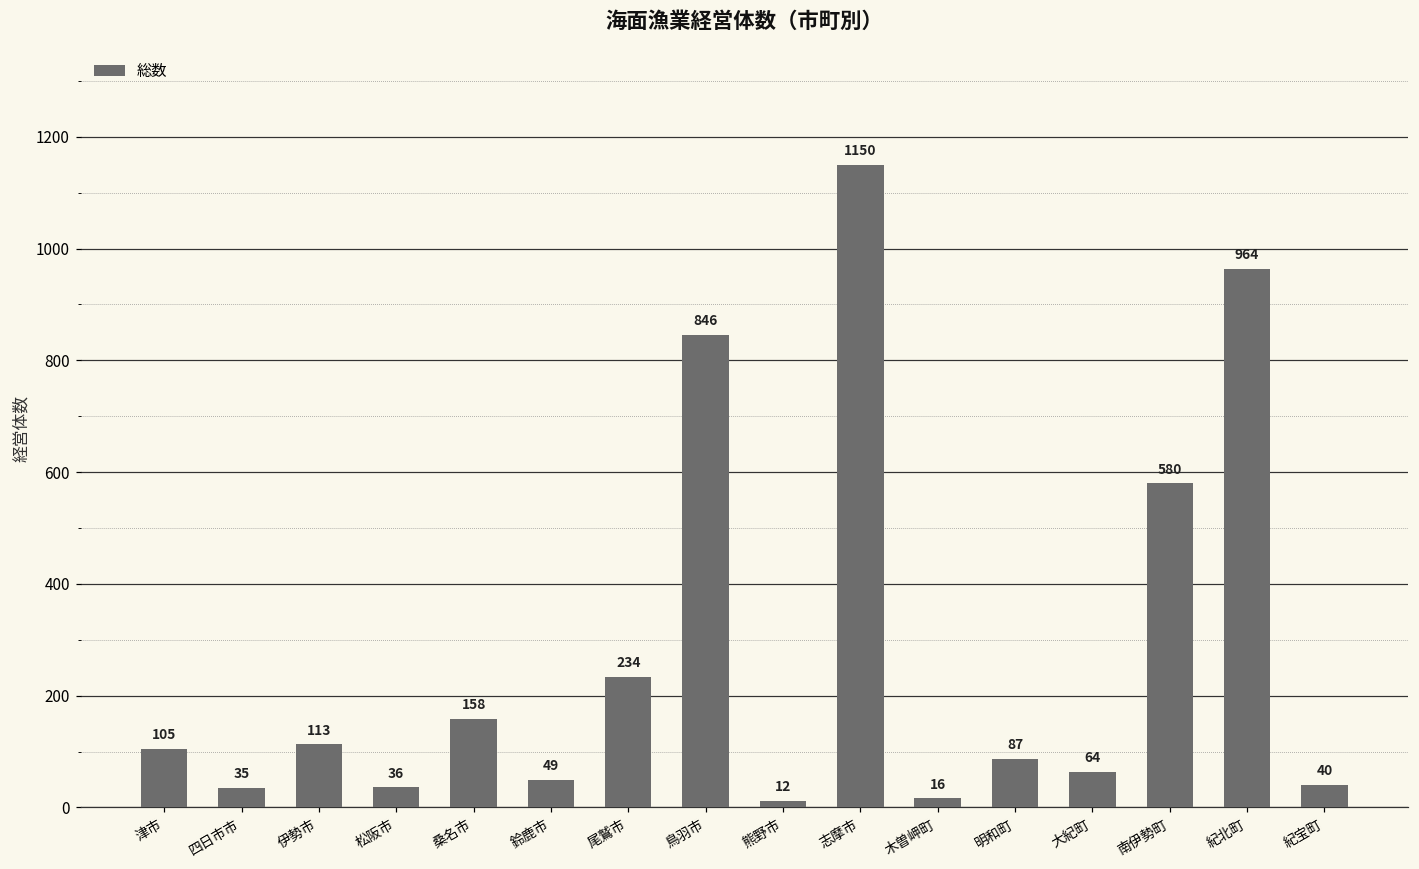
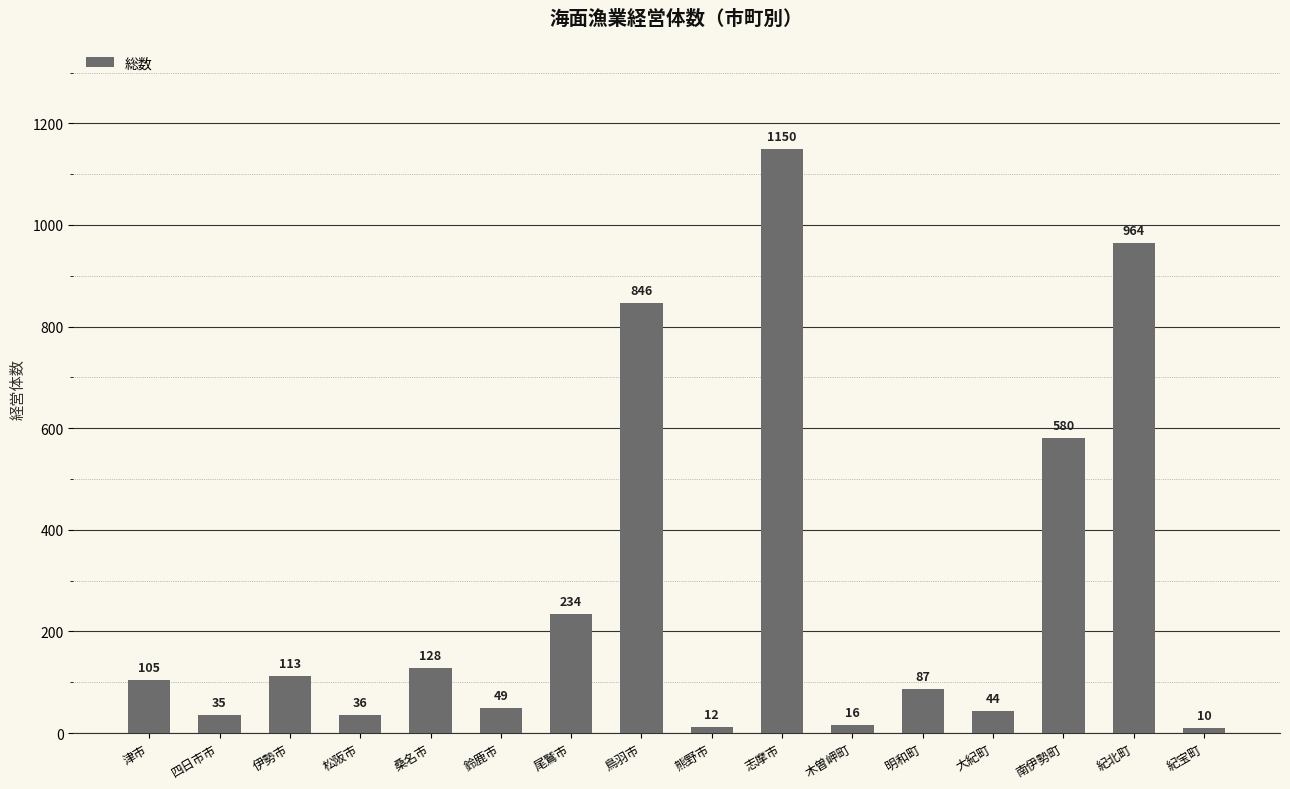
  {
    "津市": 105,
    "四日市市": 35,
    "伊勢市": 113,
    "松阪市": 36,
-   "桑名市": 158,
+   "桑名市": 128,
    "鈴鹿市": 49,
    "尾鷲市": 234,
    "鳥羽市": 846,
    "熊野市": 12,
    "志摩市": 1150,
    "木曽岬町": 16,
    "明和町": 87,
-   "大紀町": 64,
+   "大紀町": 44,
    "南伊勢町": 580,
    "紀北町": 964,
-   "紀宝町": 40
+   "紀宝町": 10
  }
